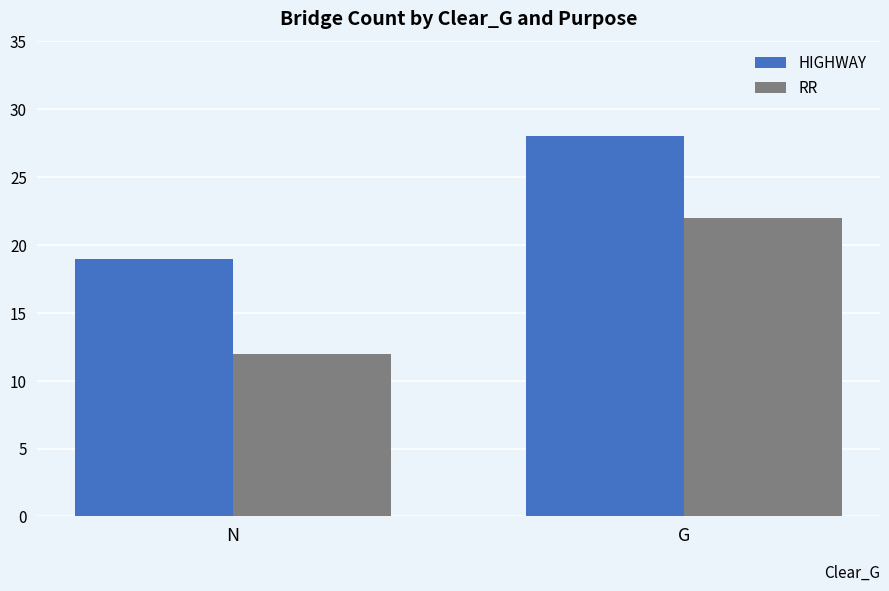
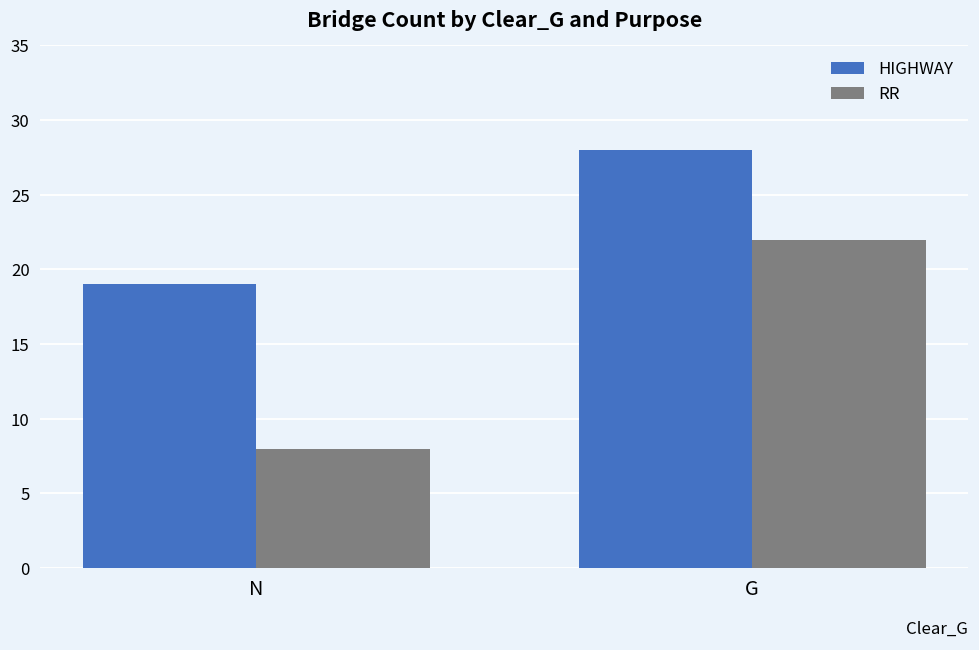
  {
    "HIGHWAY": {
      "N": 19,
      "G": 28
    },
    "RR": {
-     "N": 12,
+     "N": 8,
      "G": 22
    }
  }
